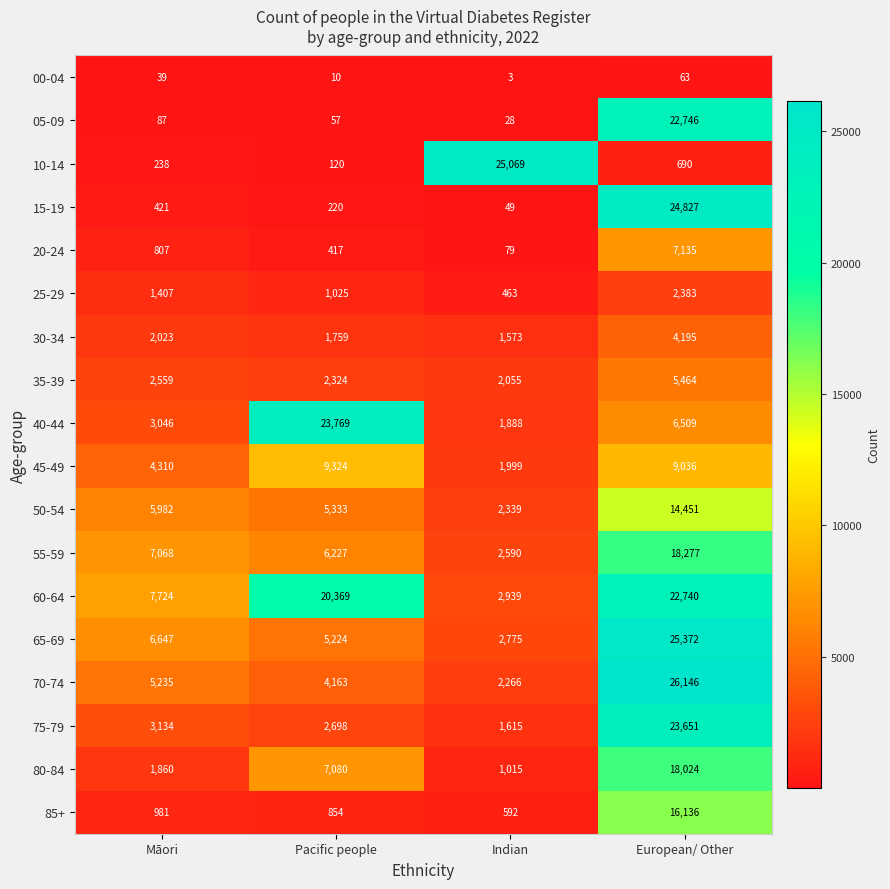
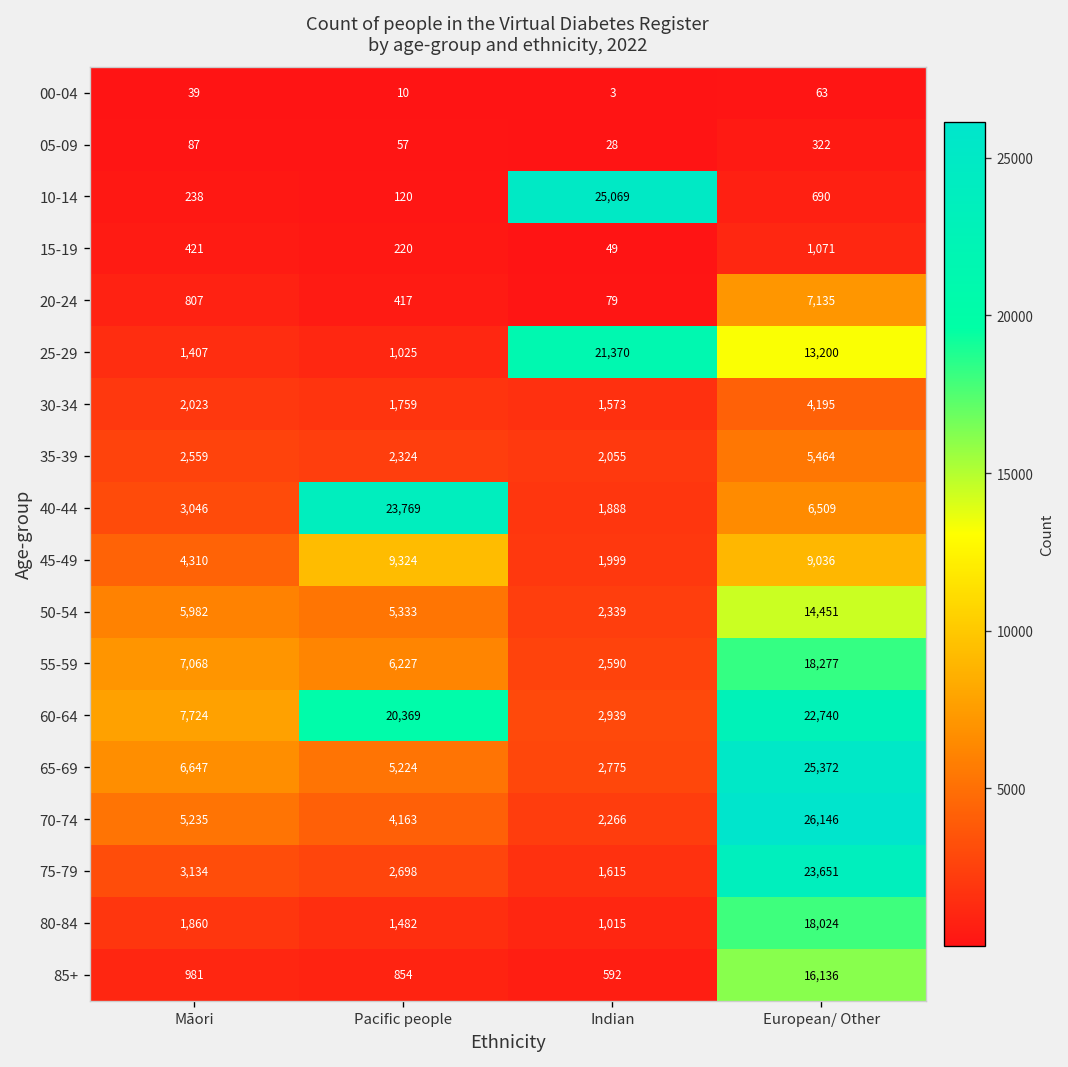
  {
    "00-04": {
      "Māori": "39",
      "Pacific people": "10",
      "Indian": "3",
      "European/ Other": "63"
    },
    "05-09": {
      "Māori": "87",
      "Pacific people": "57",
      "Indian": "28",
-     "European/ Other": "22,746"
+     "European/ Other": "322"
    },
    "10-14": {
      "Māori": "238",
      "Pacific people": "120",
      "Indian": "25,069",
      "European/ Other": "690"
    },
    "15-19": {
      "Māori": "421",
      "Pacific people": "220",
      "Indian": "49",
-     "European/ Other": "24,827"
+     "European/ Other": "1,071"
    },
    "20-24": {
      "Māori": "807",
      "Pacific people": "417",
      "Indian": "79",
      "European/ Other": "7,135"
    },
    "25-29": {
      "Māori": "1,407",
      "Pacific people": "1,025",
-     "Indian": "463",
-     "European/ Other": "2,383"
+     "Indian": "21,370",
+     "European/ Other": "13,200"
    },
    "30-34": {
      "Māori": "2,023",
      "Pacific people": "1,759",
      "Indian": "1,573",
      "European/ Other": "4,195"
    },
    "35-39": {
      "Māori": "2,559",
      "Pacific people": "2,324",
      "Indian": "2,055",
      "European/ Other": "5,464"
    },
    "40-44": {
      "Māori": "3,046",
      "Pacific people": "23,769",
      "Indian": "1,888",
      "European/ Other": "6,509"
    },
    "45-49": {
      "Māori": "4,310",
      "Pacific people": "9,324",
      "Indian": "1,999",
      "European/ Other": "9,036"
    },
    "50-54": {
      "Māori": "5,982",
      "Pacific people": "5,333",
      "Indian": "2,339",
      "European/ Other": "14,451"
    },
    "55-59": {
      "Māori": "7,068",
      "Pacific people": "6,227",
      "Indian": "2,590",
      "European/ Other": "18,277"
    },
    "60-64": {
      "Māori": "7,724",
      "Pacific people": "20,369",
      "Indian": "2,939",
      "European/ Other": "22,740"
    },
    "65-69": {
      "Māori": "6,647",
      "Pacific people": "5,224",
      "Indian": "2,775",
      "European/ Other": "25,372"
    },
    "70-74": {
      "Māori": "5,235",
      "Pacific people": "4,163",
      "Indian": "2,266",
      "European/ Other": "26,146"
    },
    "75-79": {
      "Māori": "3,134",
      "Pacific people": "2,698",
      "Indian": "1,615",
      "European/ Other": "23,651"
    },
    "80-84": {
      "Māori": "1,860",
-     "Pacific people": "7,080",
+     "Pacific people": "1,482",
      "Indian": "1,015",
      "European/ Other": "18,024"
    },
    "85+": {
      "Māori": "981",
      "Pacific people": "854",
      "Indian": "592",
      "European/ Other": "16,136"
    }
  }
